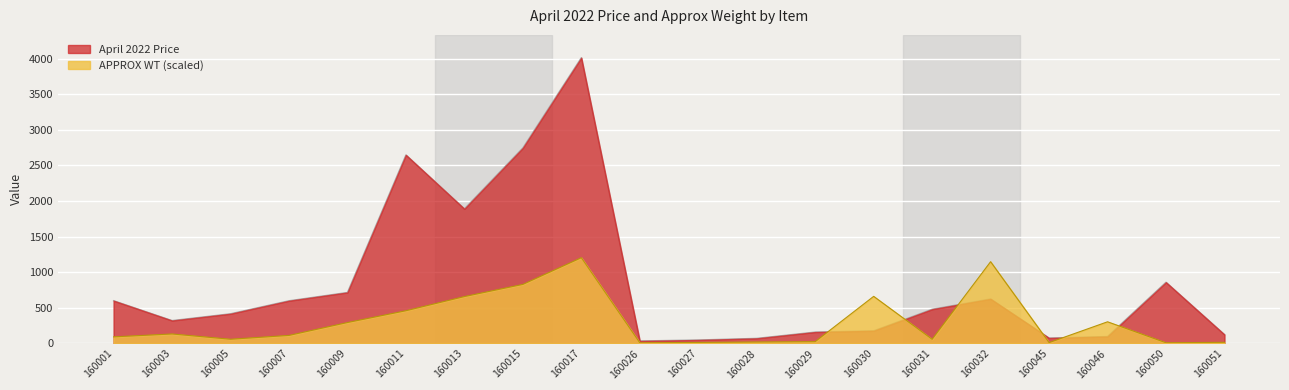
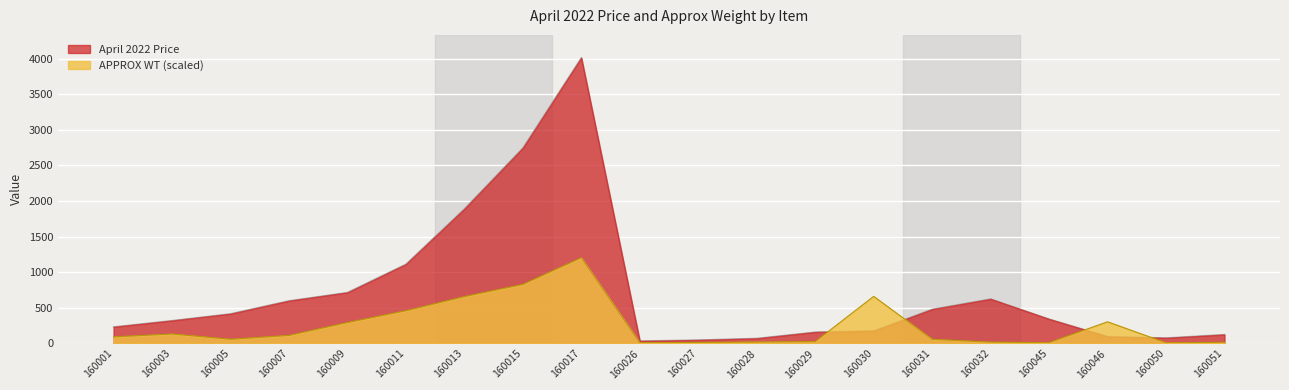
  {
    "April 2022 Price": {
-     "160001": 600,
+     "160001": 200,
      "160003": 300,
      "160005": 400,
      "160007": 600,
      "160009": 700,
-     "160011": 2600,
+     "160011": 1100,
      "160013": 1900,
      "160015": 2700,
      "160017": 4000,
      "160028": 100,
      "160029": 200,
      "160030": 200,
      "160031": 500,
      "160032": 600,
-     "160045": 100,
+     "160045": 300,
      "160046": 100,
-     "160050": 900,
+     "160050": 100,
      "160051": 100
    },
    "APPROX WT (scaled)": {
      "160001": 100,
      "160003": 100,
      "160005": 100,
      "160007": 100,
      "160009": 300,
      "160011": 500,
      "160013": 700,
      "160015": 800,
      "160017": 1200,
      "160028": 0,
      "160029": 0,
      "160030": 700,
      "160031": 100,
-     "160032": 1100,
+     "160032": 0,
      "160045": 0,
      "160046": 300,
      "160050": 0,
      "160051": 0
    }
  }
